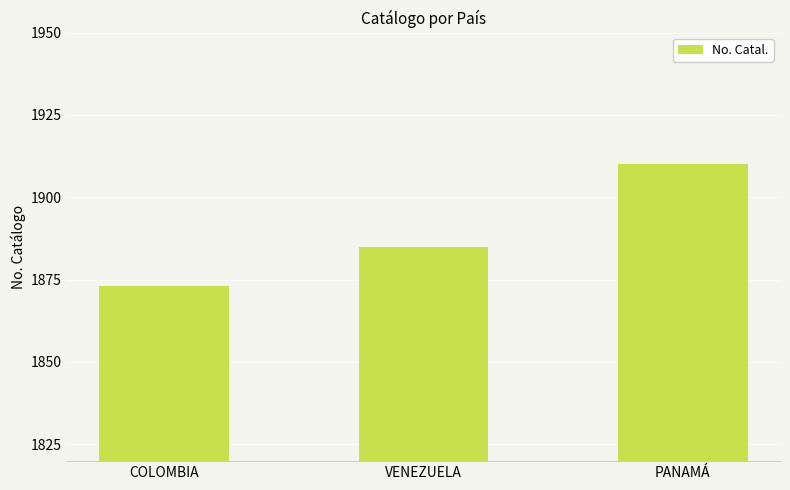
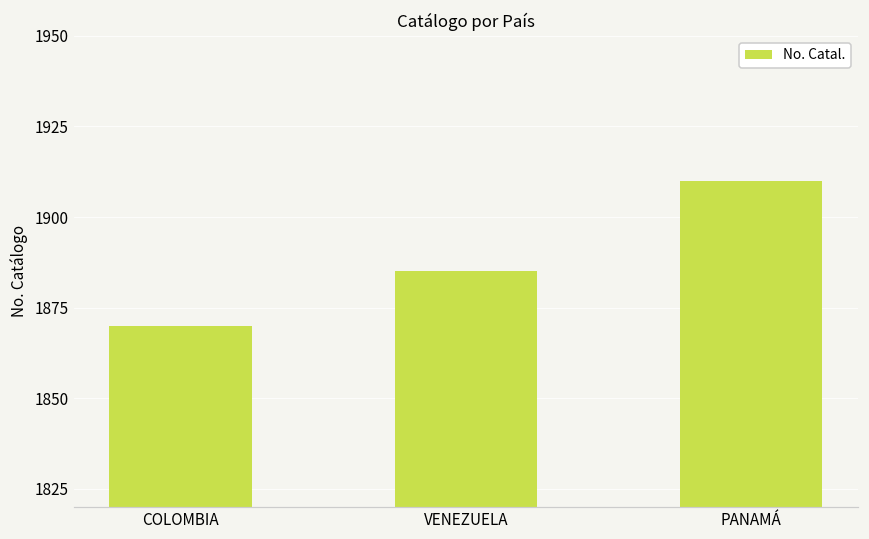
  {
-   "COLOMBIA": 1873,
+   "COLOMBIA": 1870,
    "VENEZUELA": 1885,
    "PANAMÁ": 1910
  }
